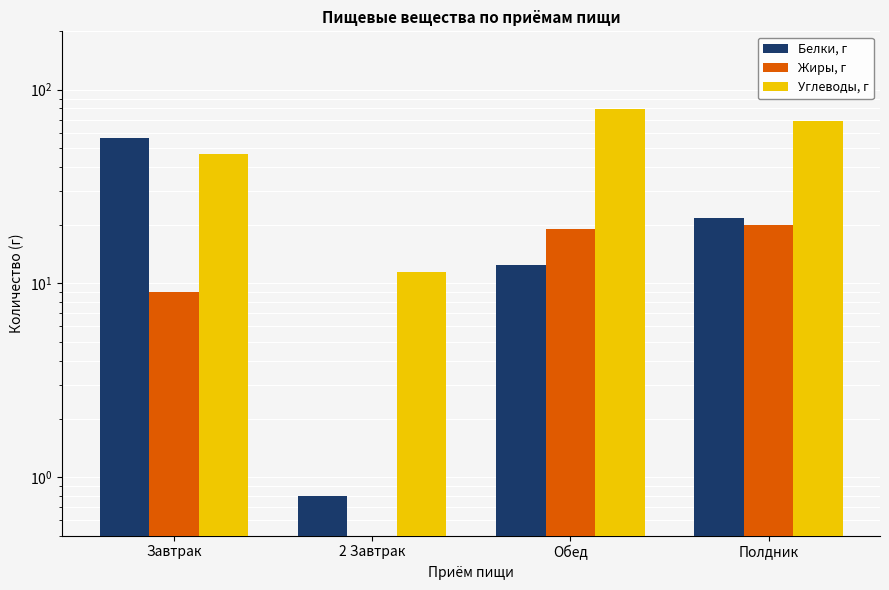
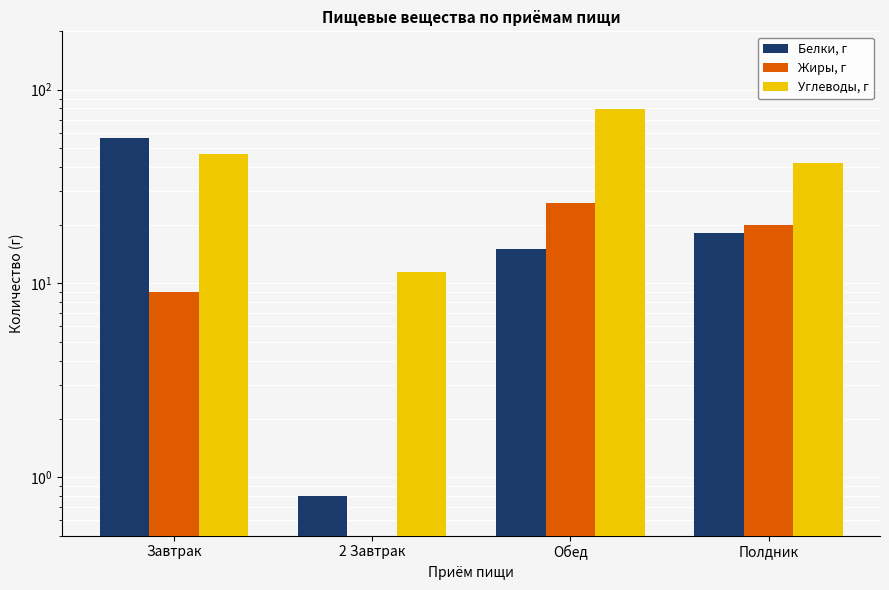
  {
    "Белки, г": {
      "Завтрак": 57,
      "2 Завтрак": 0.80,
-     "Обед": 13,
-     "Полдник": 22
+     "Обед": 15,
+     "Полдник": 18
    },
    "Жиры, г": {
      "Завтрак": 9,
-     "Обед": 19,
+     "Обед": 26,
      "Полдник": 20
    },
    "Углеводы, г": {
      "Завтрак": 47,
      "2 Завтрак": 11,
      "Обед": 79,
-     "Полдник": 69
+     "Полдник": 42
    }
  }
